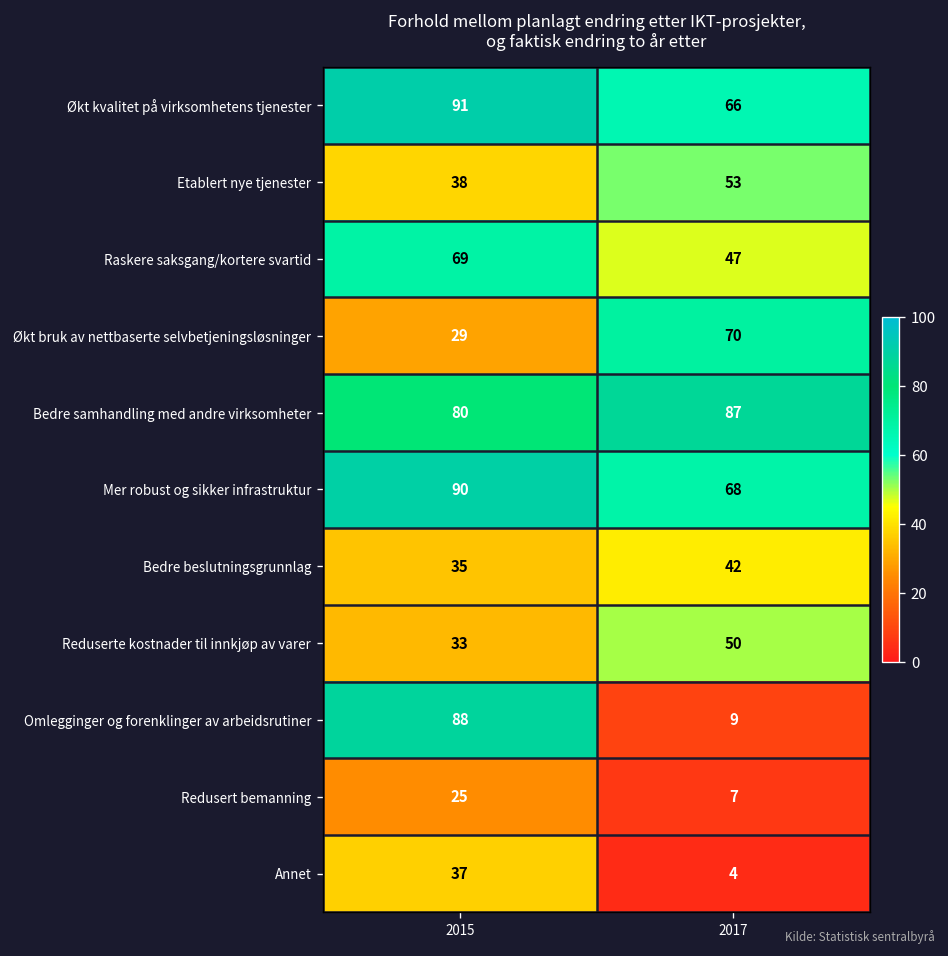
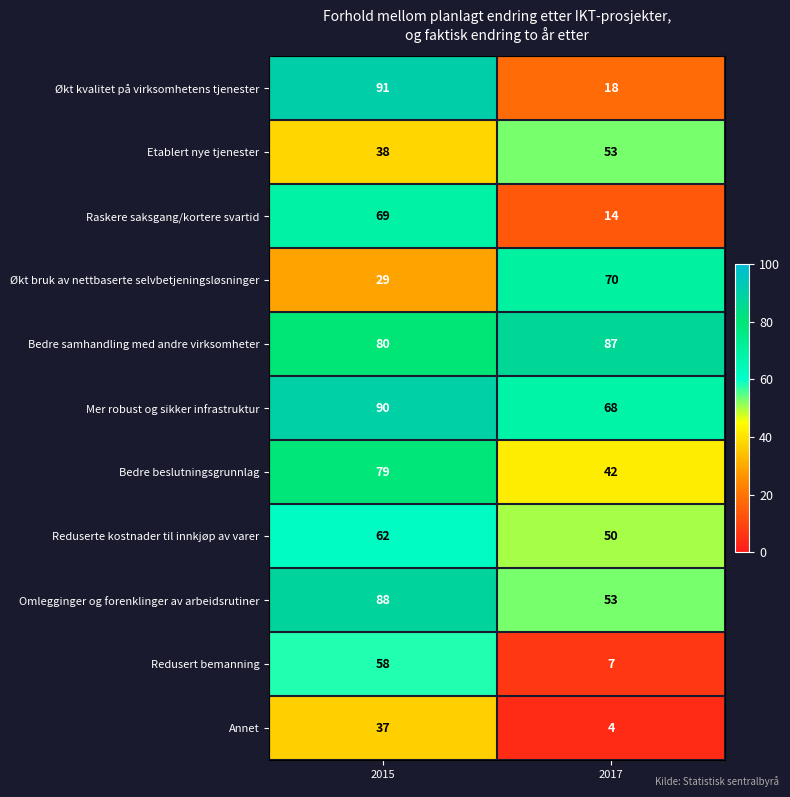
  {
    "Økt kvalitet på virksomhetens tjenester": {
      "2015": 91,
-     "2017": 66
+     "2017": 18
    },
    "Etablert nye tjenester": {
      "2015": 38,
      "2017": 53
    },
    "Raskere saksgang/kortere svartid": {
      "2015": 69,
-     "2017": 47
+     "2017": 14
    },
    "Økt bruk av nettbaserte selvbetjeningsløsninger": {
      "2015": 29,
      "2017": 70
    },
    "Bedre samhandling med andre virksomheter": {
      "2015": 80,
      "2017": 87
    },
    "Mer robust og sikker infrastruktur": {
      "2015": 90,
      "2017": 68
    },
    "Bedre beslutningsgrunnlag": {
-     "2015": 35,
+     "2015": 79,
      "2017": 42
    },
    "Reduserte kostnader til innkjøp av varer": {
-     "2015": 33,
+     "2015": 62,
      "2017": 50
    },
    "Omlegginger og forenklinger av arbeidsrutiner": {
      "2015": 88,
-     "2017": 9
+     "2017": 53
    },
    "Redusert bemanning": {
-     "2015": 25,
+     "2015": 58,
      "2017": 7
    },
    "Annet": {
      "2015": 37,
      "2017": 4
    }
  }
